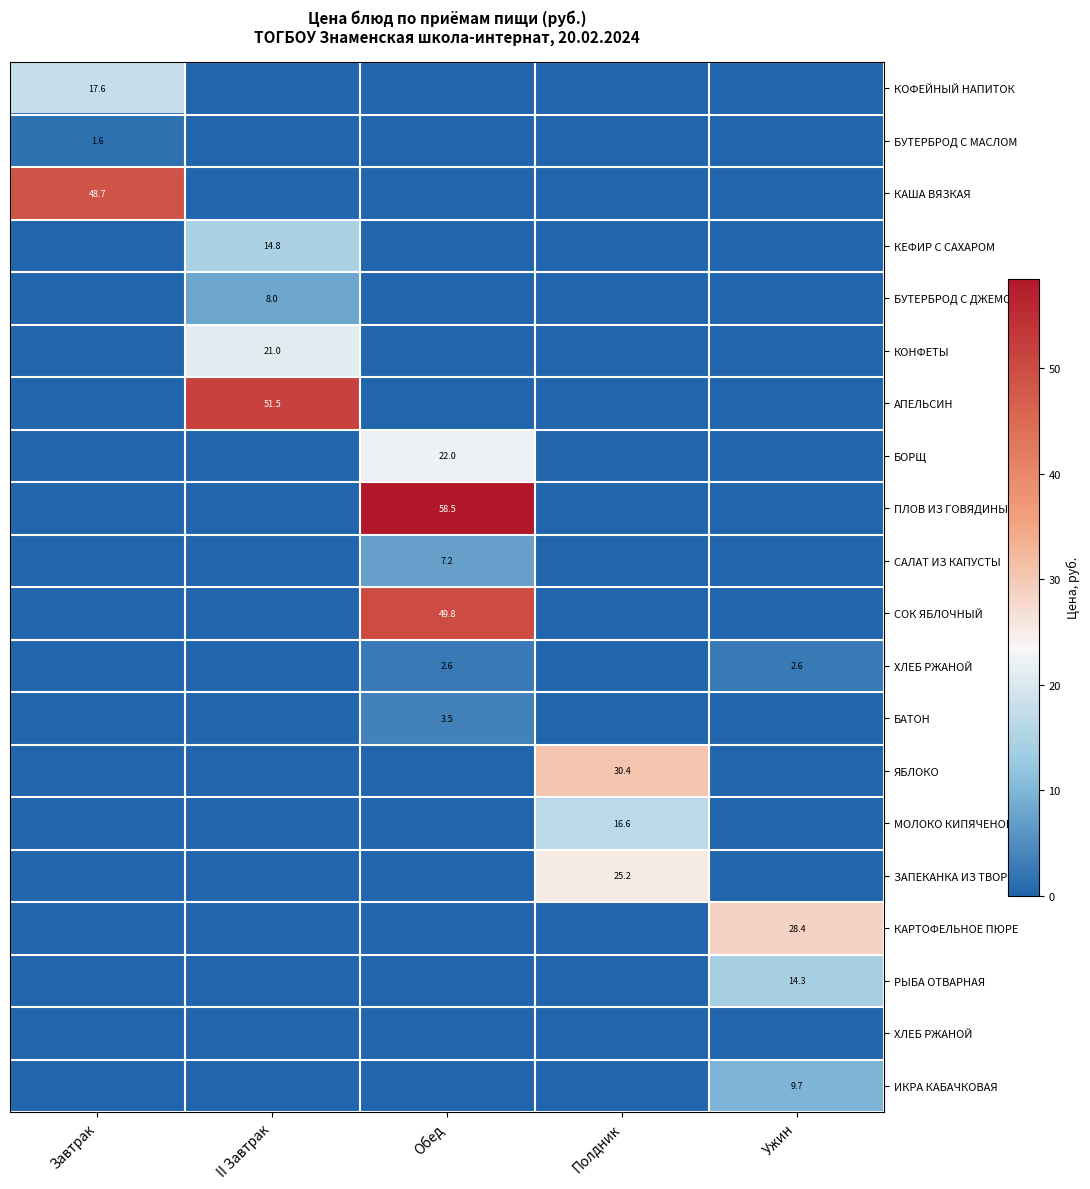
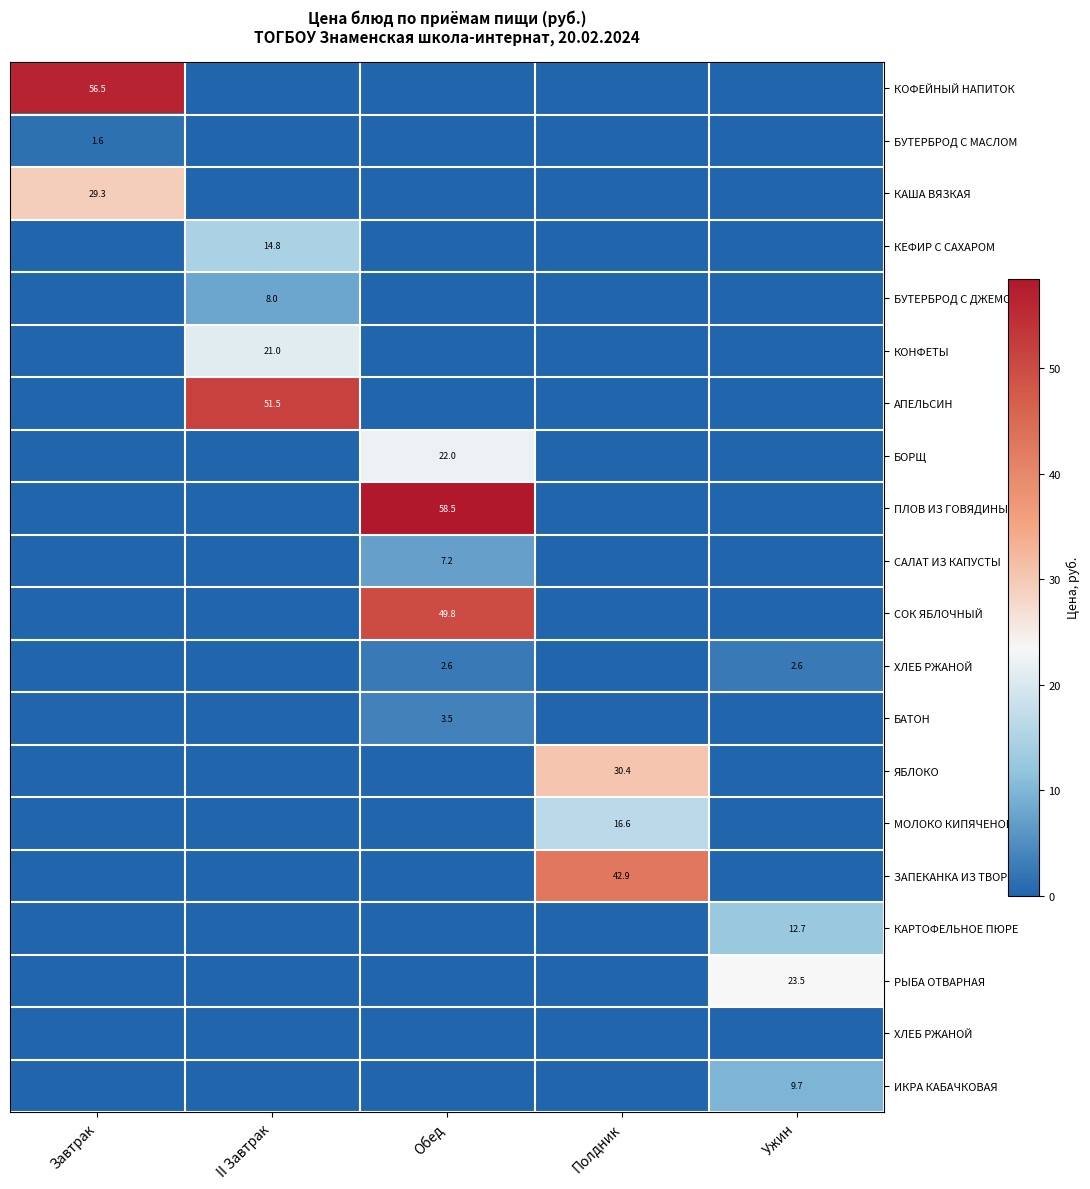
  {
    "КОФЕЙНЫЙ НАПИТОК": {
-     "Завтрак": 17.6
+     "Завтрак": 56.5
    },
    "БУТЕРБРОД С МАСЛОМ": {
      "Завтрак": 1.6
    },
    "КАША ВЯЗКАЯ": {
-     "Завтрак": 48.7
+     "Завтрак": 29.3
    },
    "КЕФИР С САХАРОМ": {
      "II Завтрак": 14.8
    },
    "БУТЕРБРОД С ДЖЕМОМ": {
      "II Завтрак": 8.0
    },
    "КОНФЕТЫ": {
      "II Завтрак": 21.0
    },
    "АПЕЛЬСИН": {
      "II Завтрак": 51.5
    },
    "БОРЩ": {
      "Обед": 22.0
    },
    "ПЛОВ ИЗ ГОВЯДИНЫ": {
      "Обед": 58.5
    },
    "САЛАТ ИЗ КАПУСТЫ": {
      "Обед": 7.2
    },
    "СОК ЯБЛОЧНЫЙ": {
      "Обед": 49.8
    },
    "БАТОН": {
      "Обед": 3.5
    },
    "ЯБЛОКО": {
      "Полдник": 30.4
    },
    "МОЛОКО КИПЯЧЕНОЕ": {
      "Полдник": 16.6
    },
    "ЗАПЕКАНКА ИЗ ТВОРОГА": {
-     "Полдник": 25.2
+     "Полдник": 42.9
    },
    "КАРТОФЕЛЬНОЕ ПЮРЕ": {
-     "Ужин": 28.4
+     "Ужин": 12.7
    },
    "РЫБА ОТВАРНАЯ": {
-     "Ужин": 14.3
+     "Ужин": 23.5
    },
    "ИКРА КАБАЧКОВАЯ": {
      "Ужин": 9.7
    }
  }
